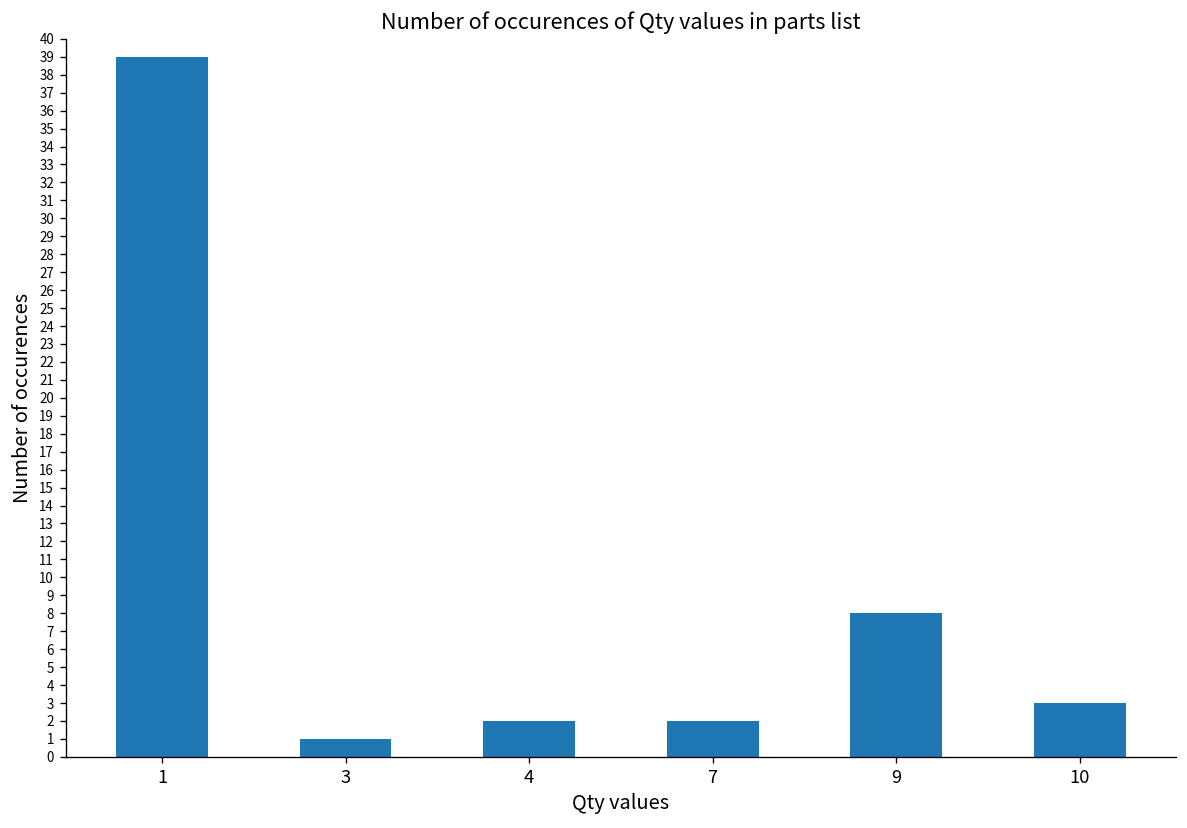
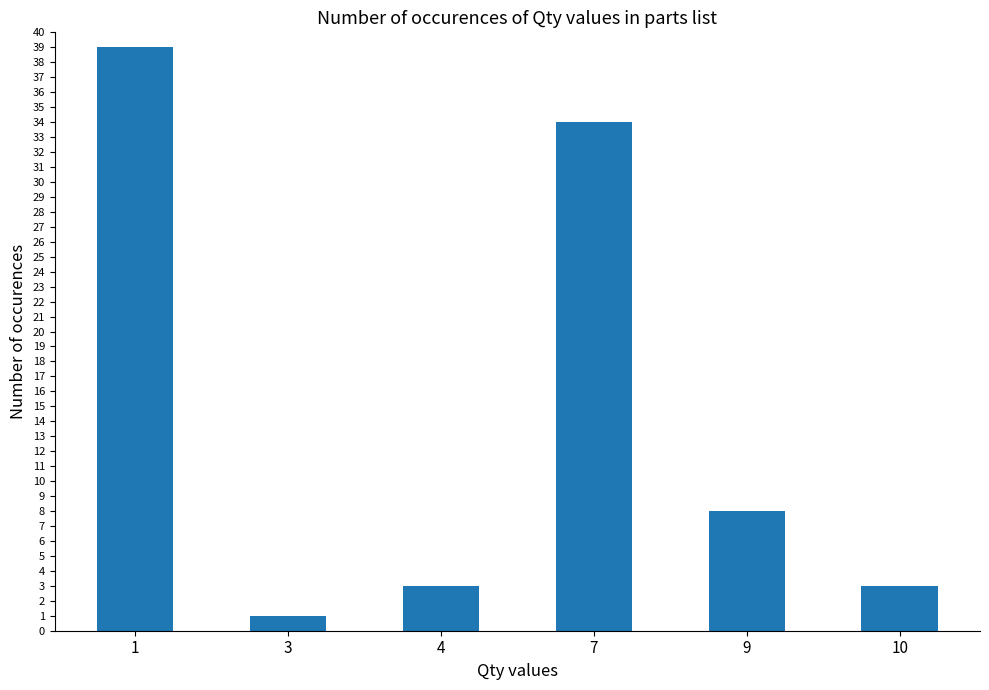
  {
    "1": 39,
    "3": 1,
-   "4": 2,
-   "7": 2,
+   "4": 3,
+   "7": 34,
    "9": 8,
    "10": 3
  }
